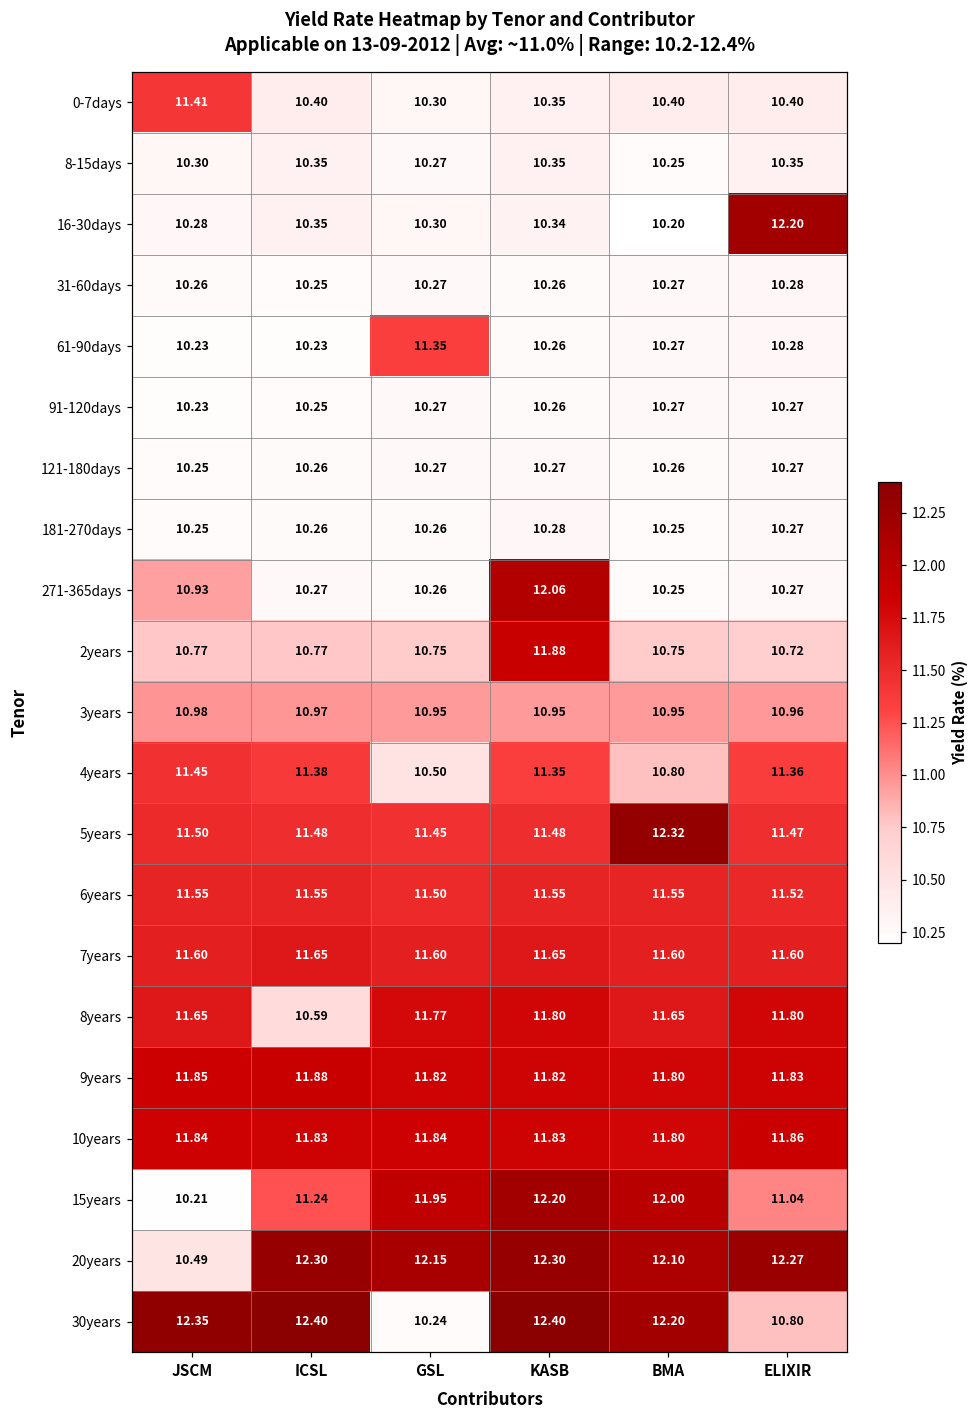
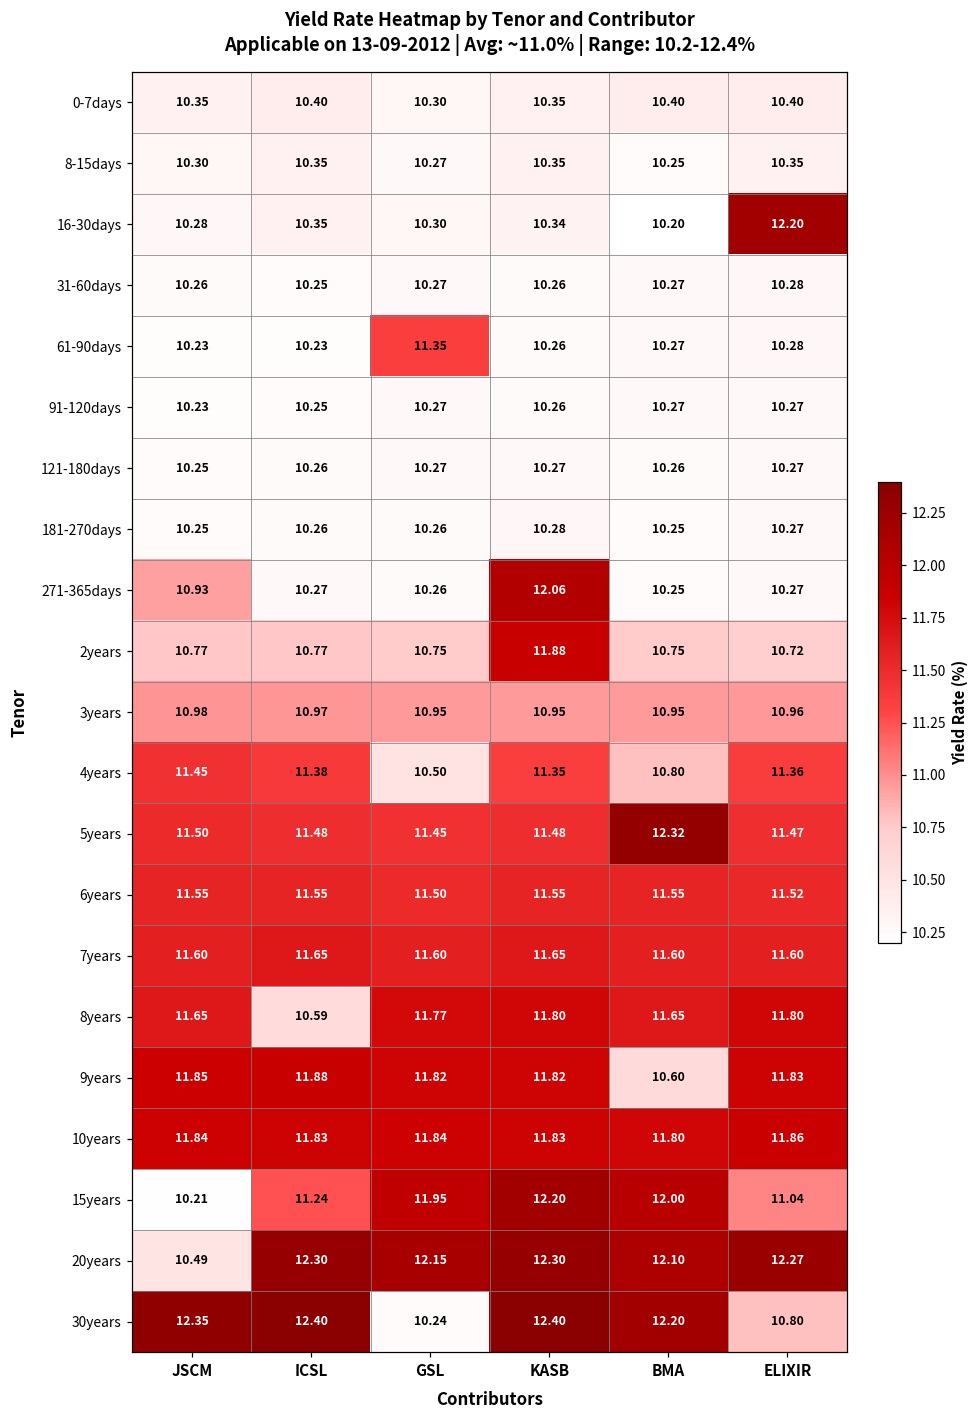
  {
    "0-7days": {
-     "JSCM": 11.41,
+     "JSCM": 10.35,
      "ICSL": 10.40,
      "GSL": 10.30,
      "KASB": 10.35,
      "BMA": 10.40,
      "ELIXIR": 10.40
    },
    "8-15days": {
      "JSCM": 10.30,
      "ICSL": 10.35,
      "GSL": 10.27,
      "KASB": 10.35,
      "BMA": 10.25,
      "ELIXIR": 10.35
    },
    "16-30days": {
      "JSCM": 10.28,
      "ICSL": 10.35,
      "GSL": 10.30,
      "KASB": 10.34,
      "BMA": 10.20,
      "ELIXIR": 12.20
    },
    "31-60days": {
      "JSCM": 10.26,
      "ICSL": 10.25,
      "GSL": 10.27,
      "KASB": 10.26,
      "BMA": 10.27,
      "ELIXIR": 10.28
    },
    "61-90days": {
      "JSCM": 10.23,
      "ICSL": 10.23,
      "GSL": 11.35,
      "KASB": 10.26,
      "BMA": 10.27,
      "ELIXIR": 10.28
    },
    "91-120days": {
      "JSCM": 10.23,
      "ICSL": 10.25,
      "GSL": 10.27,
      "KASB": 10.26,
      "BMA": 10.27,
      "ELIXIR": 10.27
    },
    "121-180days": {
      "JSCM": 10.25,
      "ICSL": 10.26,
      "GSL": 10.27,
      "KASB": 10.27,
      "BMA": 10.26,
      "ELIXIR": 10.27
    },
    "181-270days": {
      "JSCM": 10.25,
      "ICSL": 10.26,
      "GSL": 10.26,
      "KASB": 10.28,
      "BMA": 10.25,
      "ELIXIR": 10.27
    },
    "271-365days": {
      "JSCM": 10.93,
      "ICSL": 10.27,
      "GSL": 10.26,
      "KASB": 12.06,
      "BMA": 10.25,
      "ELIXIR": 10.27
    },
    "2years": {
      "JSCM": 10.77,
      "ICSL": 10.77,
      "GSL": 10.75,
      "KASB": 11.88,
      "BMA": 10.75,
      "ELIXIR": 10.72
    },
    "3years": {
      "JSCM": 10.98,
      "ICSL": 10.97,
      "GSL": 10.95,
      "KASB": 10.95,
      "BMA": 10.95,
      "ELIXIR": 10.96
    },
    "4years": {
      "JSCM": 11.45,
      "ICSL": 11.38,
      "GSL": 10.50,
      "KASB": 11.35,
      "BMA": 10.80,
      "ELIXIR": 11.36
    },
    "5years": {
      "JSCM": 11.50,
      "ICSL": 11.48,
      "GSL": 11.45,
      "KASB": 11.48,
      "BMA": 12.32,
      "ELIXIR": 11.47
    },
    "6years": {
      "JSCM": 11.55,
      "ICSL": 11.55,
      "GSL": 11.50,
      "KASB": 11.55,
      "BMA": 11.55,
      "ELIXIR": 11.52
    },
    "7years": {
      "JSCM": 11.60,
      "ICSL": 11.65,
      "GSL": 11.60,
      "KASB": 11.65,
      "BMA": 11.60,
      "ELIXIR": 11.60
    },
    "8years": {
      "JSCM": 11.65,
      "ICSL": 10.59,
      "GSL": 11.77,
      "KASB": 11.80,
      "BMA": 11.65,
      "ELIXIR": 11.80
    },
    "9years": {
      "JSCM": 11.85,
      "ICSL": 11.88,
      "GSL": 11.82,
      "KASB": 11.82,
-     "BMA": 11.80,
+     "BMA": 10.60,
      "ELIXIR": 11.83
    },
    "10years": {
      "JSCM": 11.84,
      "ICSL": 11.83,
      "GSL": 11.84,
      "KASB": 11.83,
      "BMA": 11.80,
      "ELIXIR": 11.86
    },
    "15years": {
      "JSCM": 10.21,
      "ICSL": 11.24,
      "GSL": 11.95,
      "KASB": 12.20,
      "BMA": 12.00,
      "ELIXIR": 11.04
    },
    "20years": {
      "JSCM": 10.49,
      "ICSL": 12.30,
      "GSL": 12.15,
      "KASB": 12.30,
      "BMA": 12.10,
      "ELIXIR": 12.27
    },
    "30years": {
      "JSCM": 12.35,
      "ICSL": 12.40,
      "GSL": 10.24,
      "KASB": 12.40,
      "BMA": 12.20,
      "ELIXIR": 10.80
    }
  }
